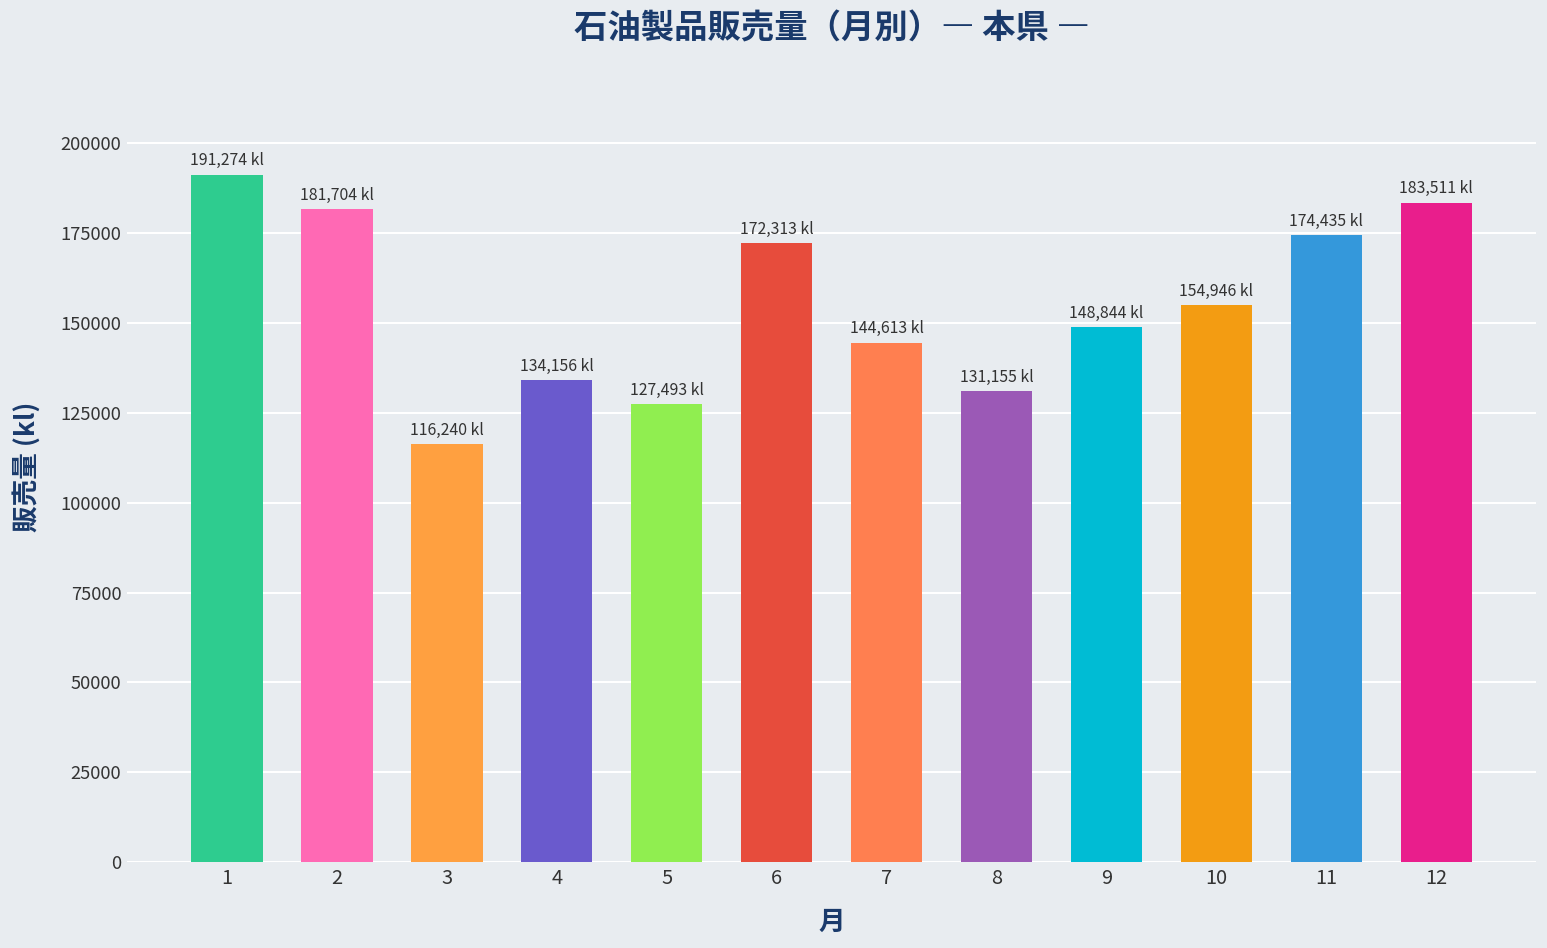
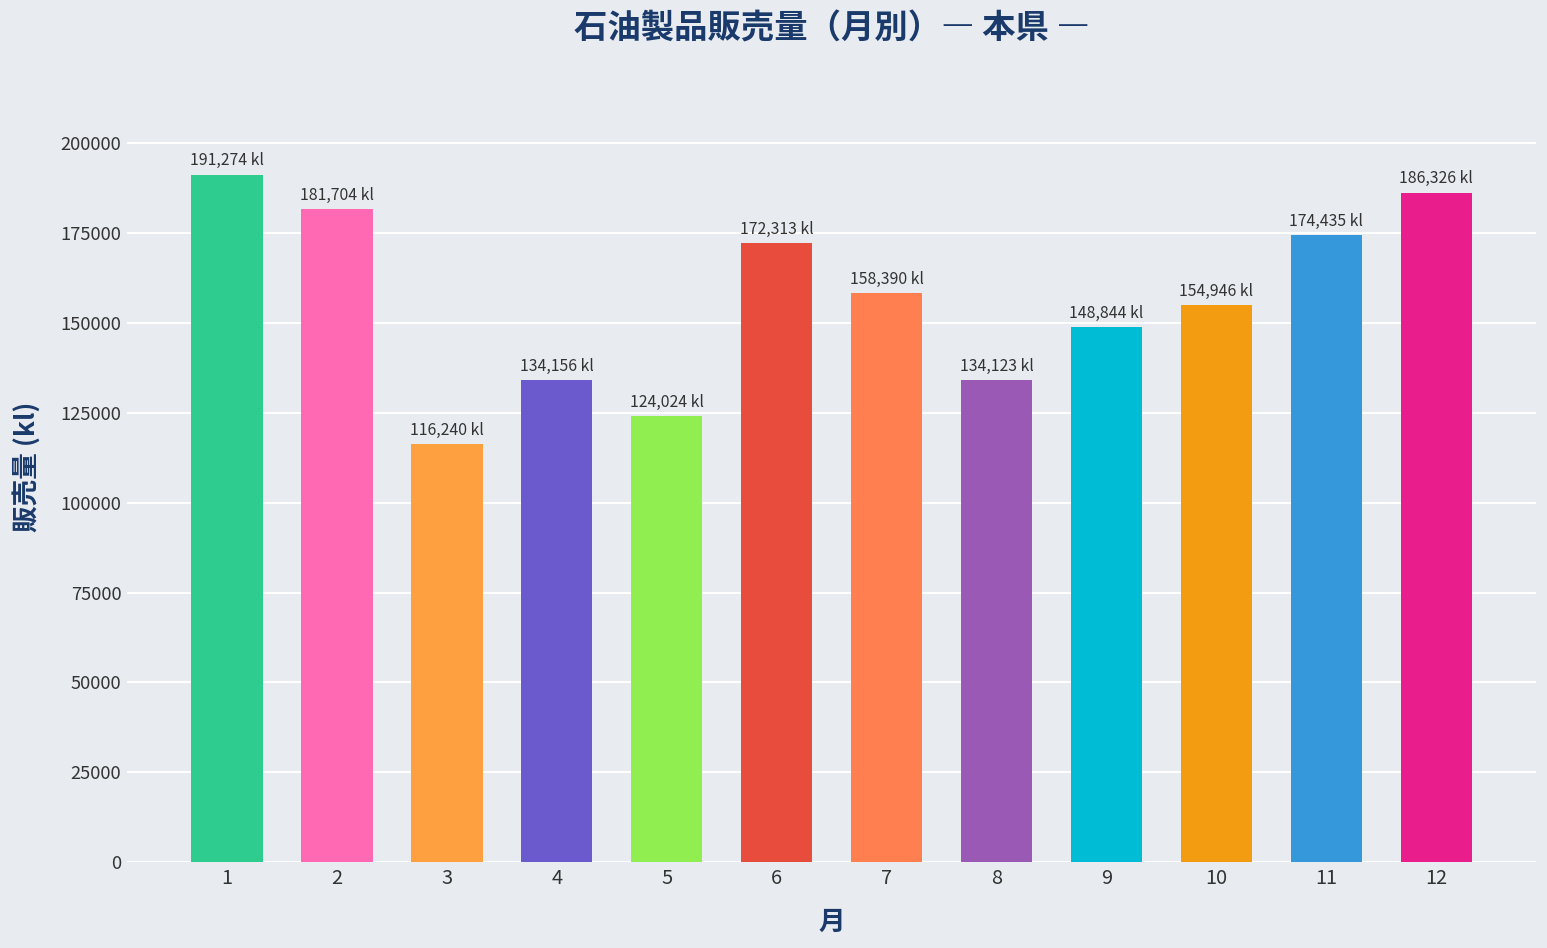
  {
    "1": "191,274",
    "2": "181,704",
    "3": "116,240",
    "4": "134,156",
-   "5": "127,493",
+   "5": "124,024",
    "6": "172,313",
-   "7": "144,613",
-   "8": "131,155",
+   "7": "158,390",
+   "8": "134,123",
    "9": "148,844",
    "10": "154,946",
    "11": "174,435",
-   "12": "183,511"
+   "12": "186,326"
  }
